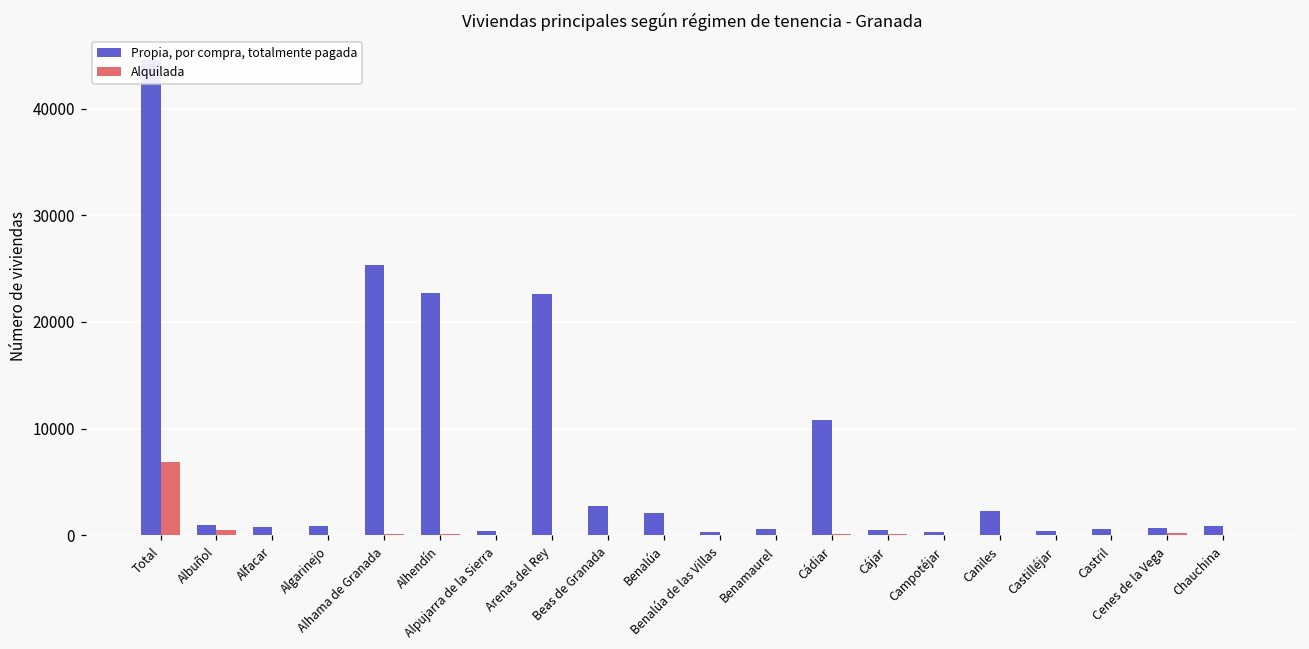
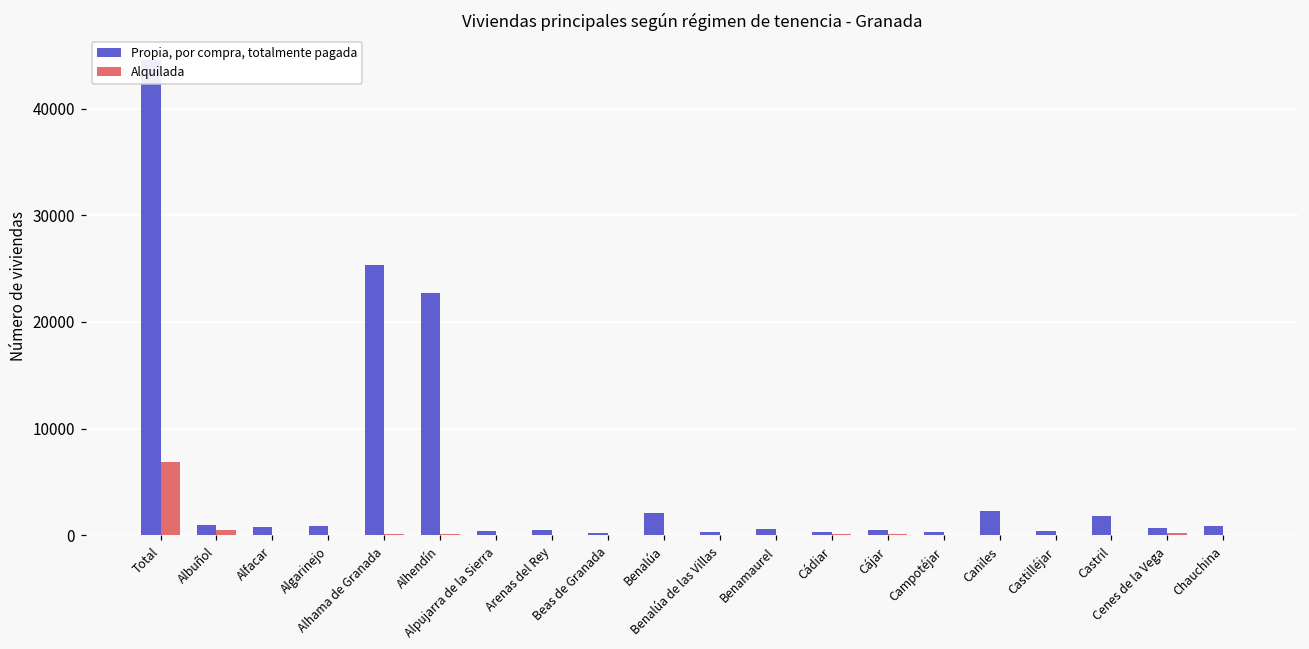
  {
    "Propia, por compra, totalmente pagada": {
      "Albuñol": 1000,
      "Alfacar": 1000,
      "Algarinejo": 1000,
      "Alhama de Granada": 25000,
      "Alhendín": 23000,
      "Alpujarra de la Sierra": 0,
-     "Arenas del Rey": 23000,
-     "Beas de Granada": 3000,
+     "Arenas del Rey": 0,
+     "Beas de Granada": 0,
      "Benalúa": 2000,
      "Benalúa de las Villas": 0,
      "Benamaurel": 1000,
-     "Cádiar": 11000,
+     "Cádiar": 0,
      "Cájar": 0,
      "Campotéjar": 0,
      "Caniles": 2000,
      "Castilléjar": 0,
-     "Castril": 1000,
+     "Castril": 2000,
      "Cenes de la Vega": 1000,
      "Chauchina": 1000
    },
    "Alquilada": {
      "Total": 7000,
      "Albuñol": 1000,
      "Alfacar": 0,
      "Algarinejo": 0,
      "Alpujarra de la Sierra": 0,
      "Arenas del Rey": 0,
      "Beas de Granada": 0,
      "Benalúa": 0,
      "Benalúa de las Villas": 0,
      "Benamaurel": 0,
      "Campotéjar": 0,
      "Caniles": 0,
      "Castilléjar": 0,
      "Castril": 0,
      "Chauchina": 0
    }
  }
